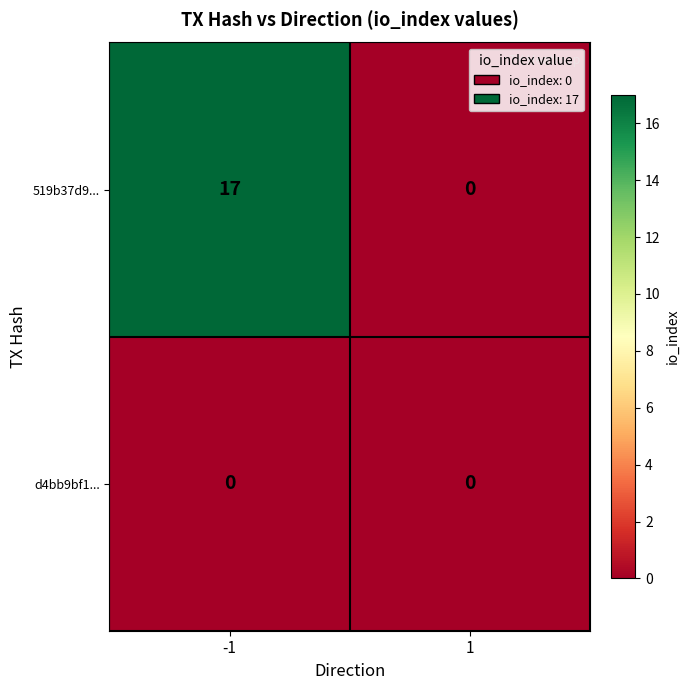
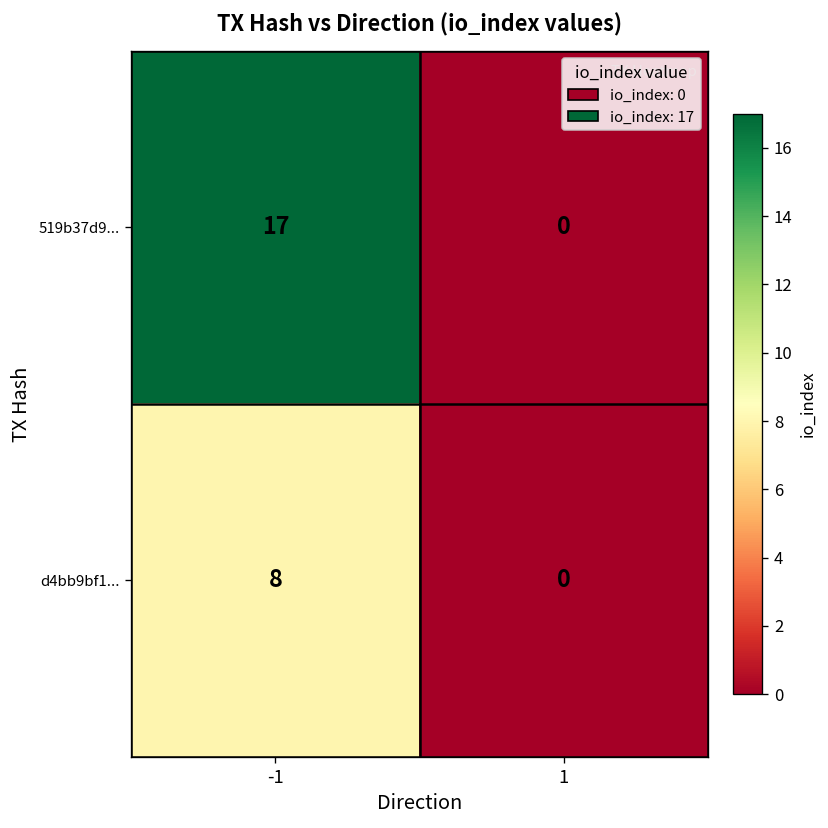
  {
    "519b37d9...": {
      "-1": 17,
      "1": 0
    },
    "d4bb9bf1...": {
-     "-1": 0,
+     "-1": 8,
      "1": 0
    }
  }
